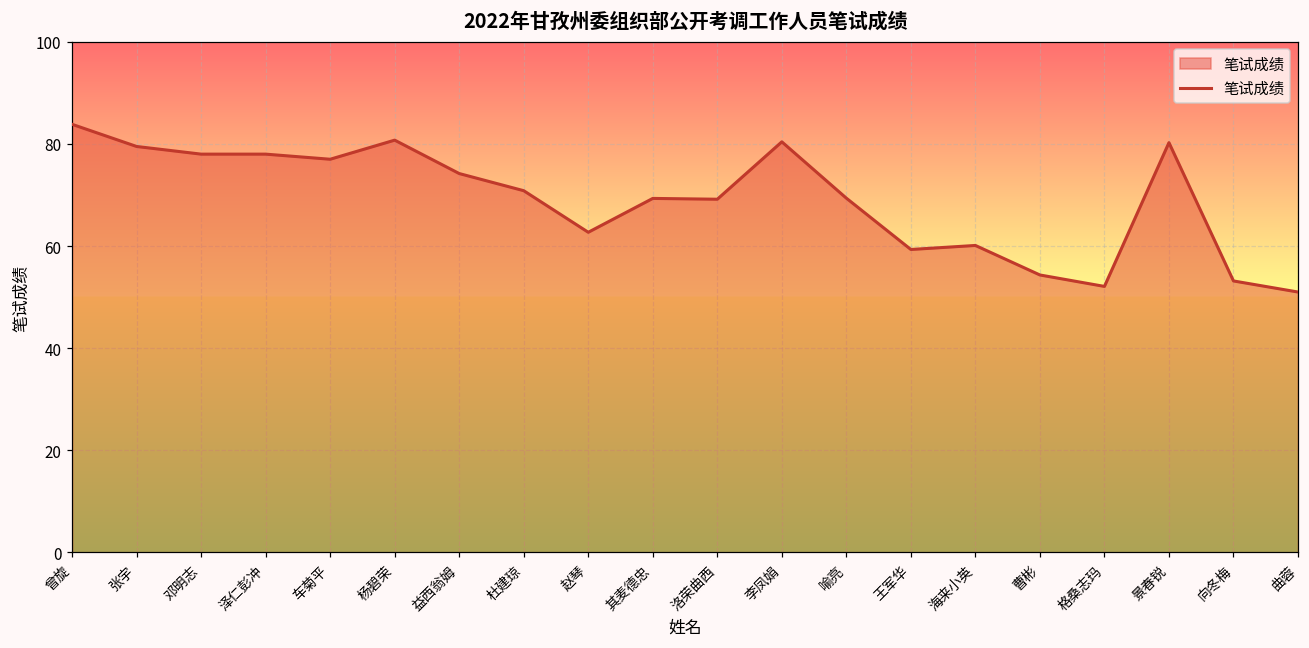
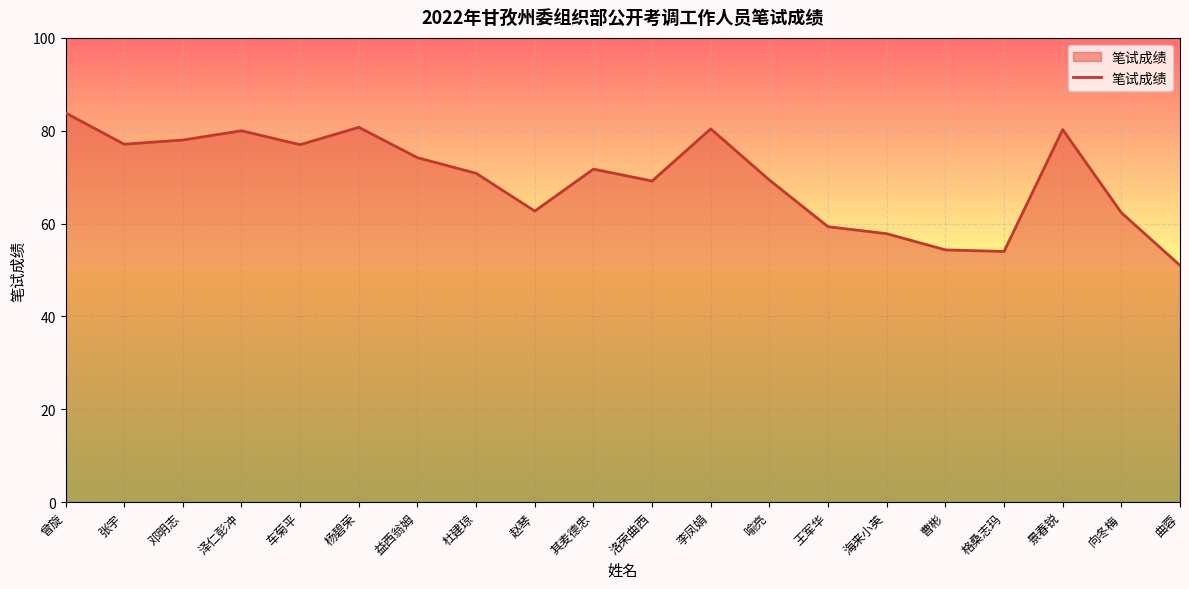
  {
    "曾旋": 84,
-   "张宇": 80,
+   "张宇": 77,
    "邓明志": 78,
-   "泽仁彭冲": 78,
+   "泽仁彭冲": 80,
    "车菊平": 77,
    "杨碧荣": 81,
    "益西翁姆": 74,
    "杜建琼": 71,
    "赵琴": 63,
-   "其麦德忠": 69,
+   "其麦德忠": 72,
    "洛荣曲西": 69,
    "李凤娟": 80,
    "喻亮": 69,
    "王军华": 59,
-   "海来小英": 60,
+   "海来小英": 58,
    "曹彬": 54,
-   "格桑志玛": 52,
+   "格桑志玛": 54,
    "景春锐": 80,
-   "向冬梅": 53,
+   "向冬梅": 62,
    "曲蓉": 51
  }
